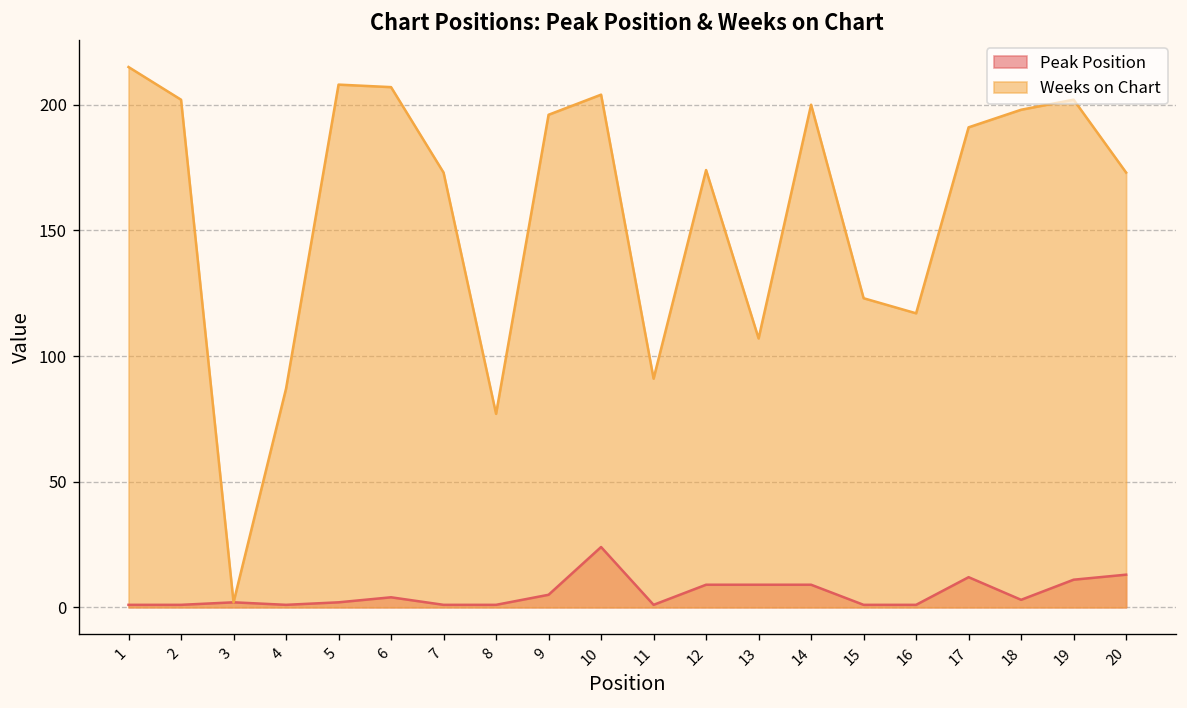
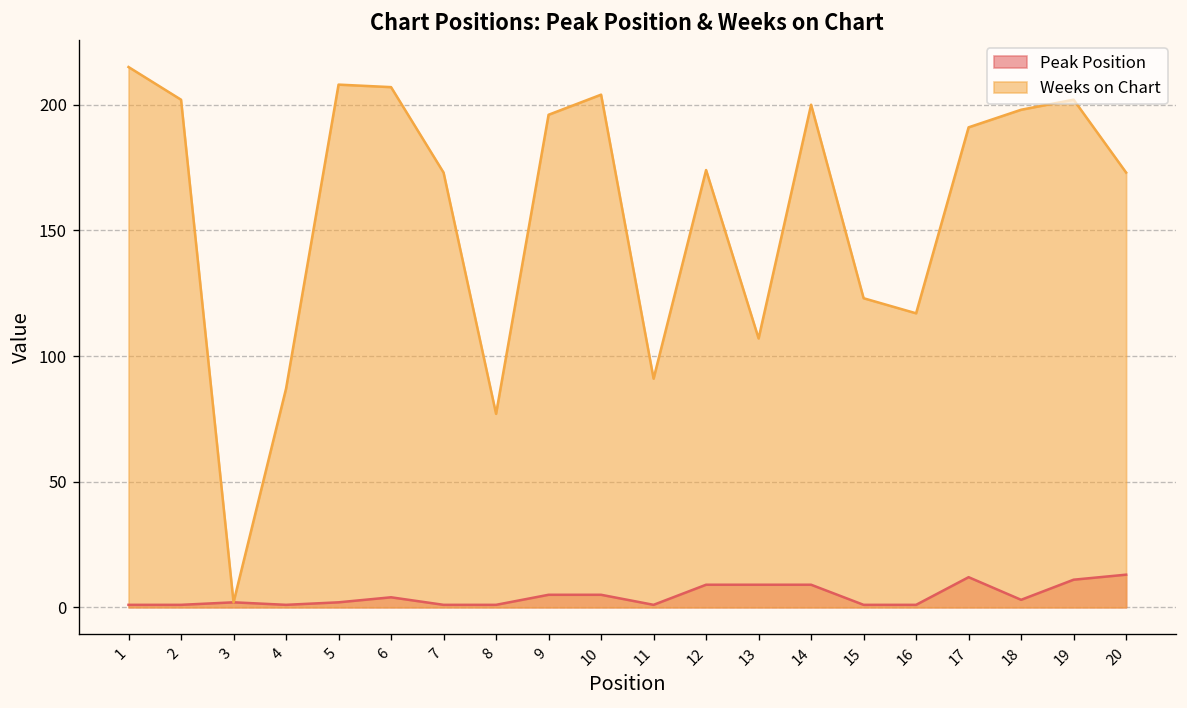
  {
    "Peak Position": {
      "1": 1,
      "2": 1,
      "4": 1,
      "5": 2,
      "6": 4,
      "7": 1,
      "8": 1,
      "9": 5,
-     "10": 24,
+     "10": 5,
      "11": 1,
      "12": 9,
      "13": 9,
      "14": 9,
      "15": 1,
      "16": 1,
      "17": 12,
      "18": 3,
      "19": 11,
      "20": 13
    },
    "Weeks on Chart": {
      "1": 215,
      "2": 202,
      "4": 87,
      "5": 208,
      "6": 207,
      "7": 173,
      "8": 77,
      "9": 196,
      "10": 204,
      "11": 91,
      "12": 174,
      "13": 107,
      "14": 200,
      "15": 123,
      "16": 117,
      "17": 191,
      "18": 198,
      "20": 173
    }
  }
